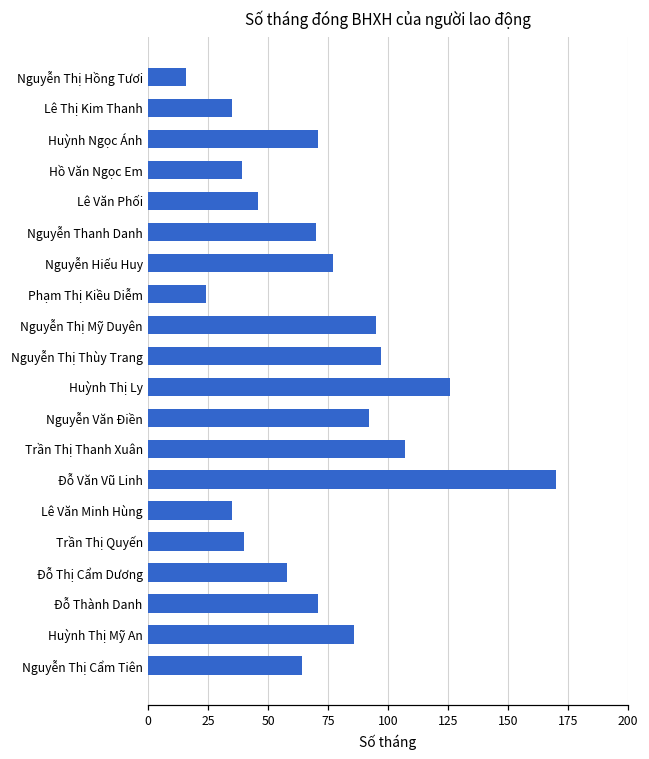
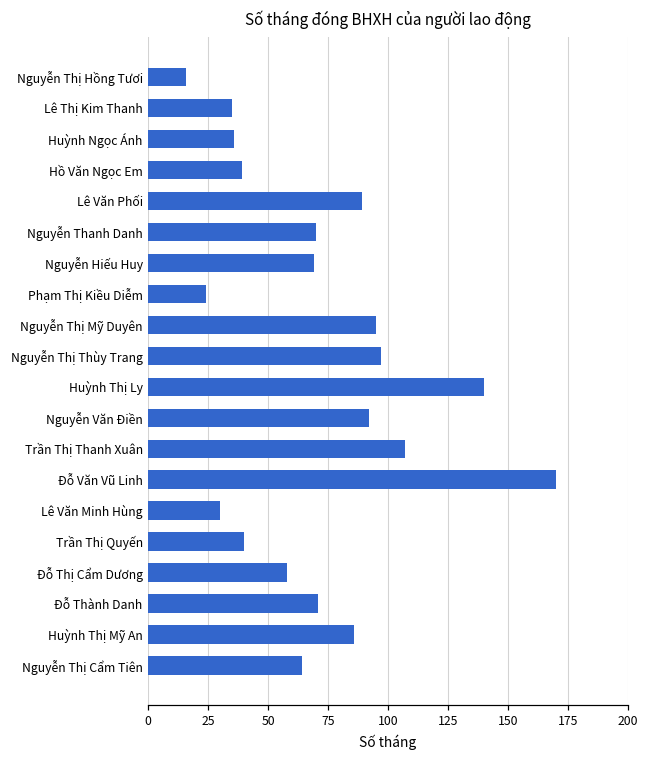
  {
    "Nguyễn Thị Hồng Tươi": 16,
    "Lê Thị Kim Thanh": 35,
-   "Huỳnh Ngọc Ánh": 71,
+   "Huỳnh Ngọc Ánh": 36,
    "Hồ Văn Ngọc Em": 39,
-   "Lê Văn Phối": 46,
+   "Lê Văn Phối": 89,
    "Nguyễn Thanh Danh": 70,
-   "Nguyễn Hiếu Huy": 77,
+   "Nguyễn Hiếu Huy": 69,
    "Phạm Thị Kiều Diễm": 24,
    "Nguyễn Thị Mỹ Duyên": 95,
    "Nguyễn Thị Thùy Trang": 97,
-   "Huỳnh Thị Ly": 126,
+   "Huỳnh Thị Ly": 140,
    "Nguyễn Văn Điền": 92,
    "Trần Thị Thanh Xuân": 107,
    "Đỗ Văn Vũ Linh": 170,
-   "Lê Văn Minh Hùng": 35,
+   "Lê Văn Minh Hùng": 30,
    "Trần Thị Quyến": 40,
    "Đỗ Thị Cẩm Dương": 58,
    "Đỗ Thành Danh": 71,
    "Huỳnh Thị Mỹ An": 86,
    "Nguyễn Thị Cẩm Tiên": 64
  }
